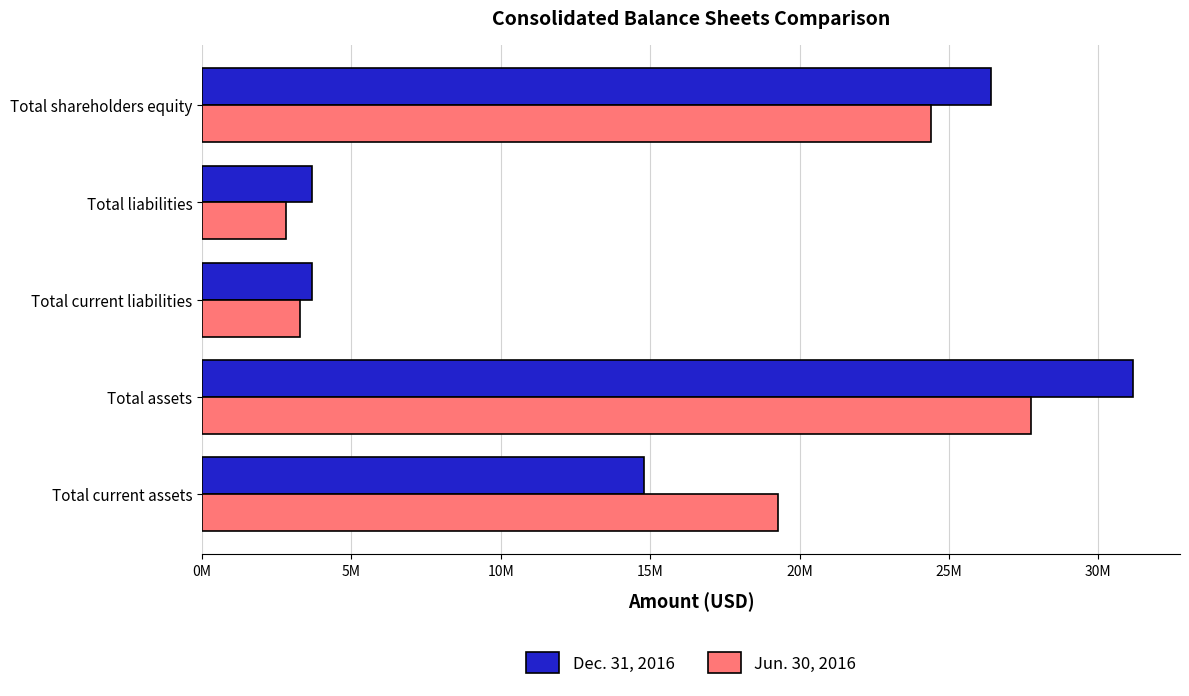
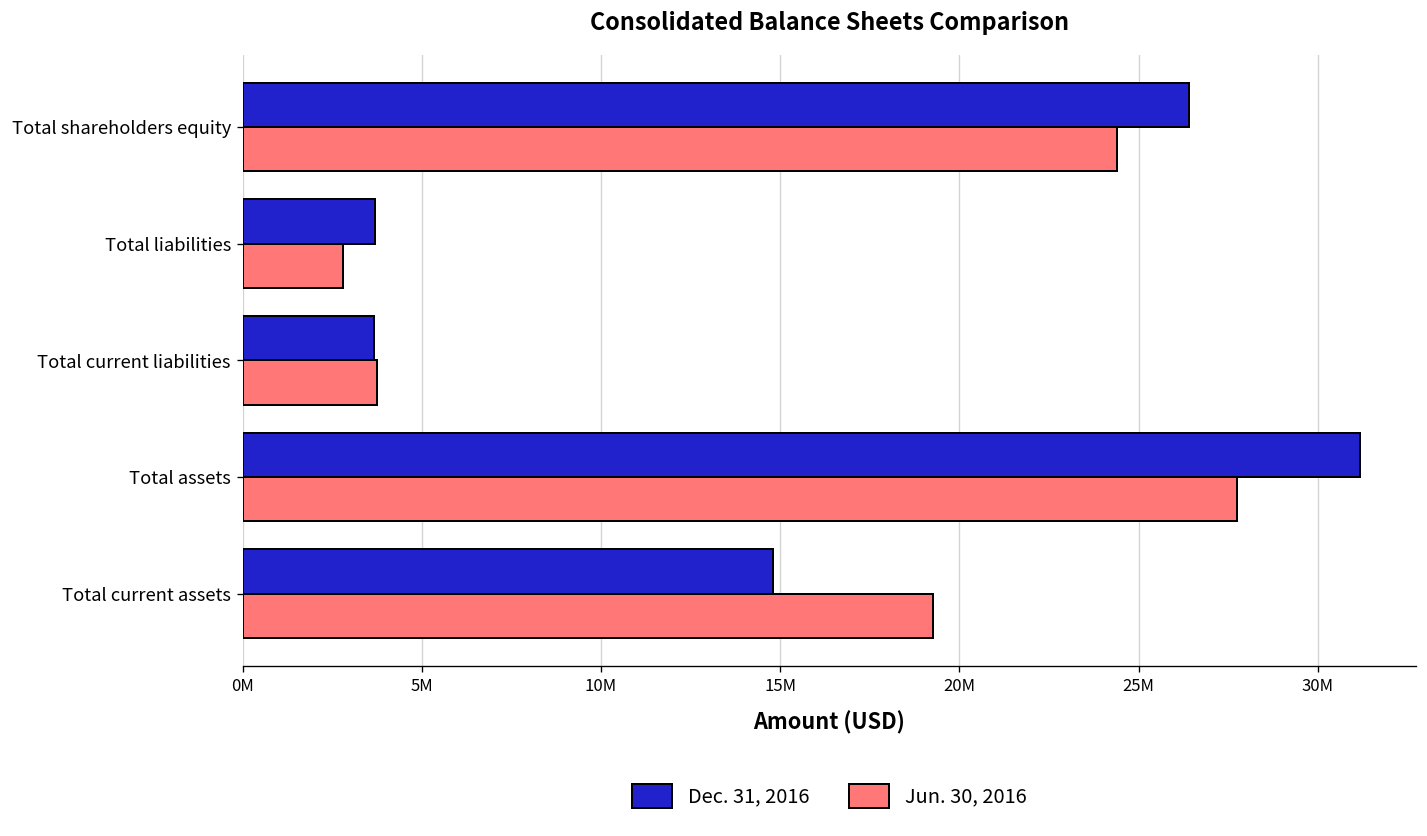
  {
    "Dec. 31, 2016": {
      "Total shareholders equity": 26400000,
      "Total liabilities": 3700000,
      "Total current liabilities": 3700000,
      "Total assets": 31200000,
      "Total current assets": 14800000
    },
    "Jun. 30, 2016": {
      "Total shareholders equity": 24400000,
      "Total liabilities": 2800000,
-     "Total current liabilities": 3300000,
+     "Total current liabilities": 3800000,
      "Total assets": 27700000,
      "Total current assets": 19300000
    }
  }
